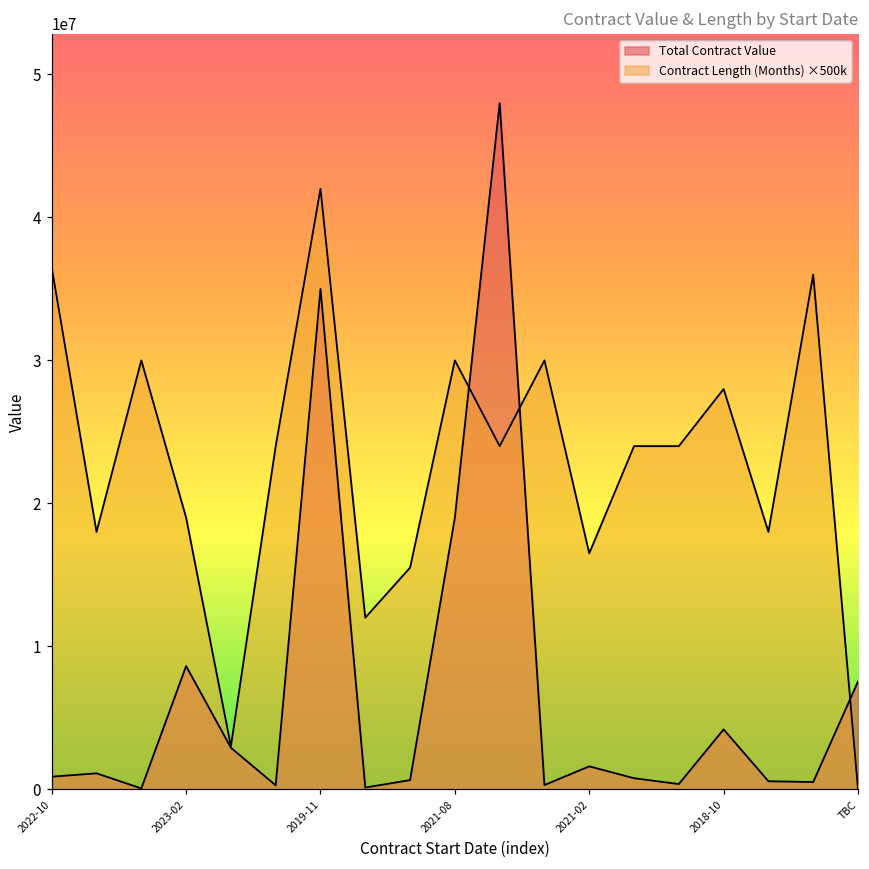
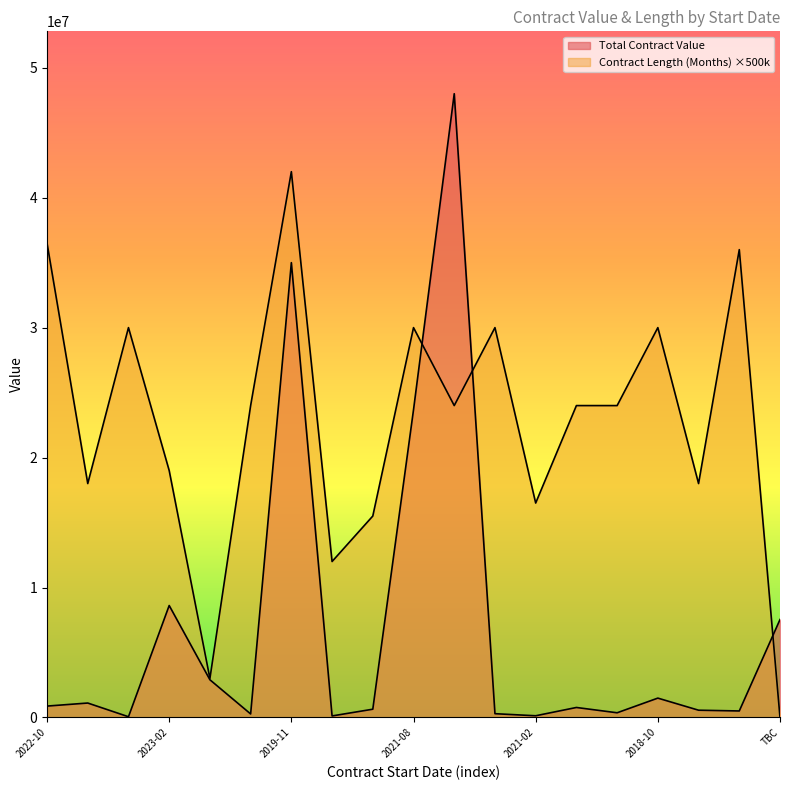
  {
    "Total Contract Value": {
      "2022-10": 900000,
      "2023-02": 8600000,
      "2019-11": 35000000,
-     "2021-08": 19000000,
-     "2021-02": 1600000,
-     "2018-10": 4200000
+     "2021-08": 23700000,
+     "2021-02": 100000,
+     "2018-10": 1500000
    },
    "Contract Length (Months) ×500k": {
      "2022-10": 36500000,
      "2023-02": 19000000,
      "2019-11": 42000000,
      "2021-08": 30000000,
      "2021-02": 16500000,
-     "2018-10": 28000000
+     "2018-10": 30000000
    }
  }
